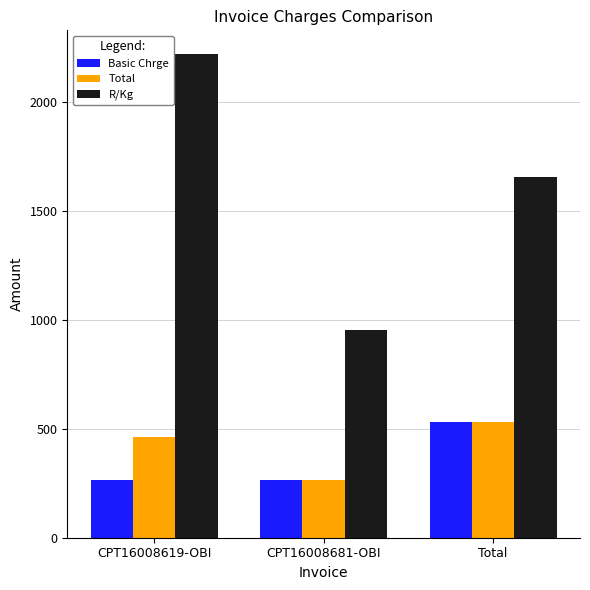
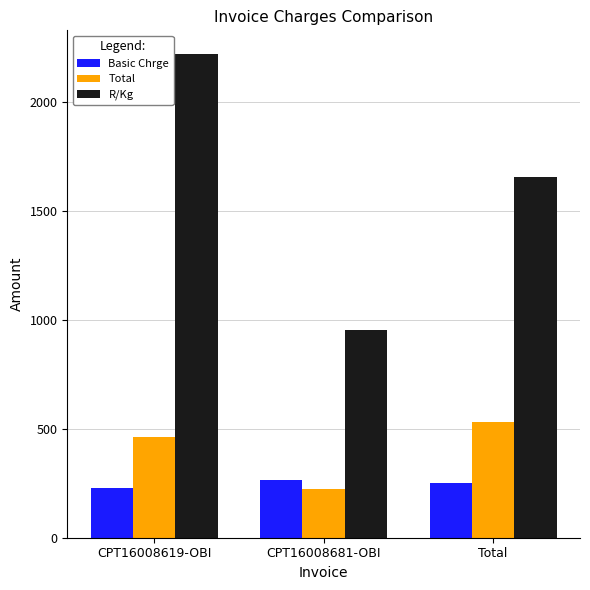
  {
    "Basic Chrge": {
-     "CPT16008619-OBI": 270,
+     "CPT16008619-OBI": 230,
      "CPT16008681-OBI": 270,
-     "Total": 530
+     "Total": 250
    },
    "Total": {
      "CPT16008619-OBI": 460,
-     "CPT16008681-OBI": 270,
+     "CPT16008681-OBI": 220,
      "Total": 530
    },
    "R/Kg": {
      "CPT16008619-OBI": 2220,
      "CPT16008681-OBI": 950,
      "Total": 1660
    }
  }
